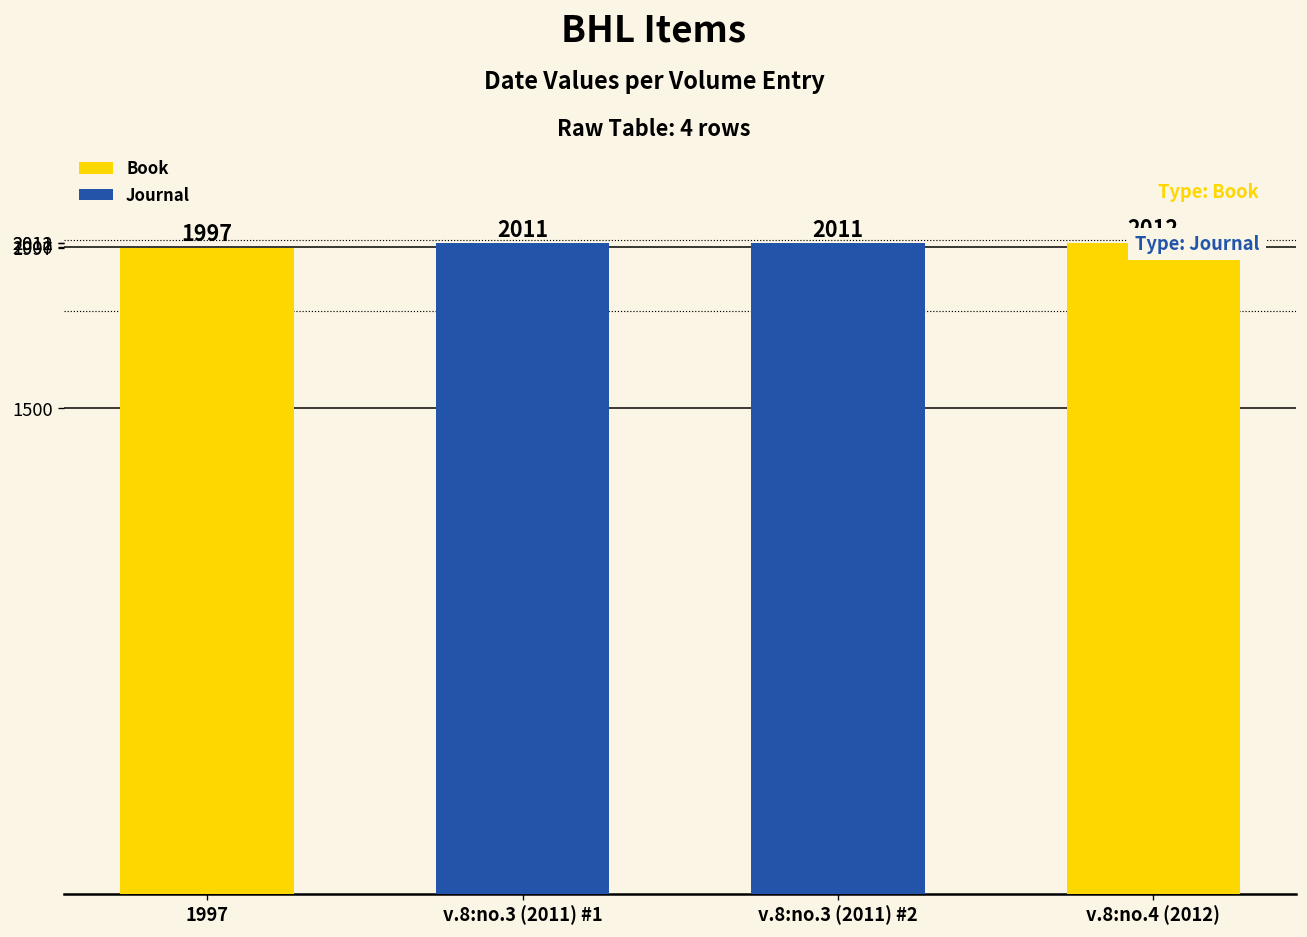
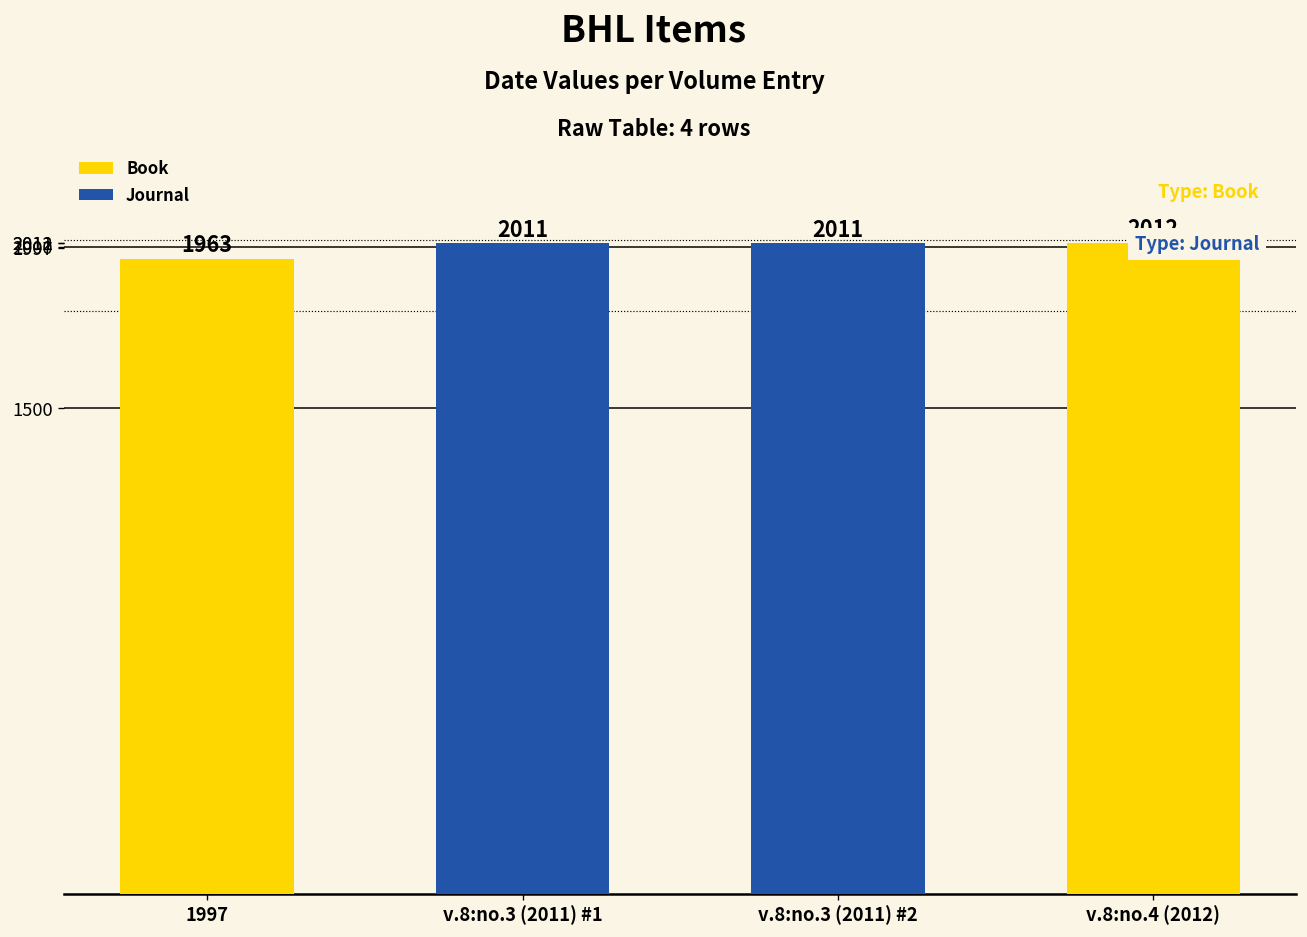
  {
-   "1997": 1997,
+   "1997": 1963,
    "v.8:no.3 (2011) #1": 2011,
    "v.8:no.3 (2011) #2": 2011
  }
